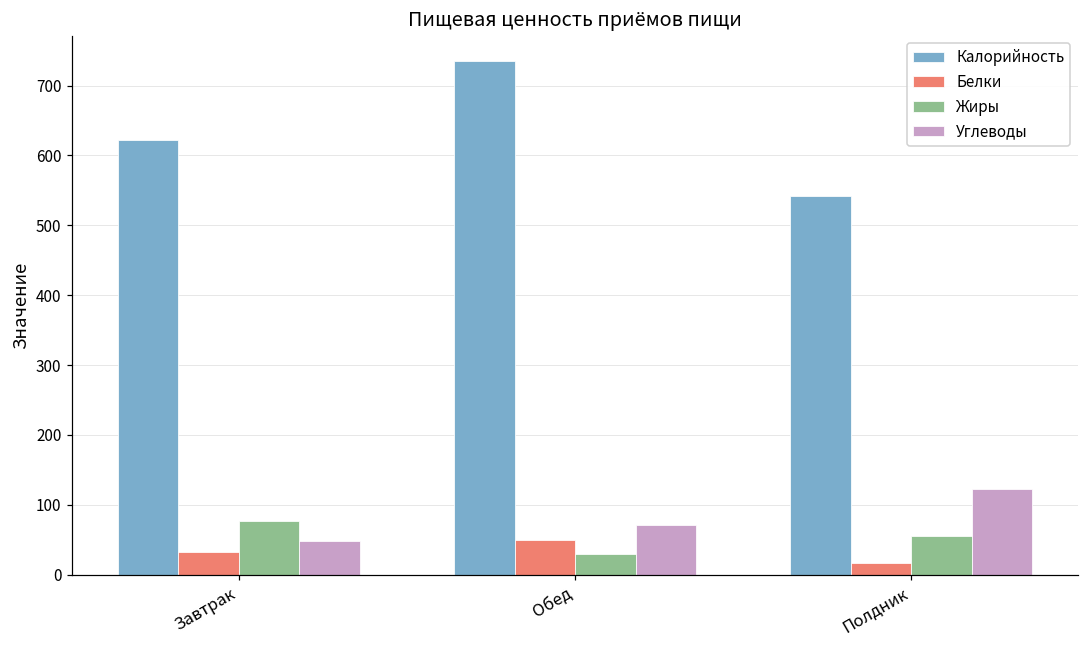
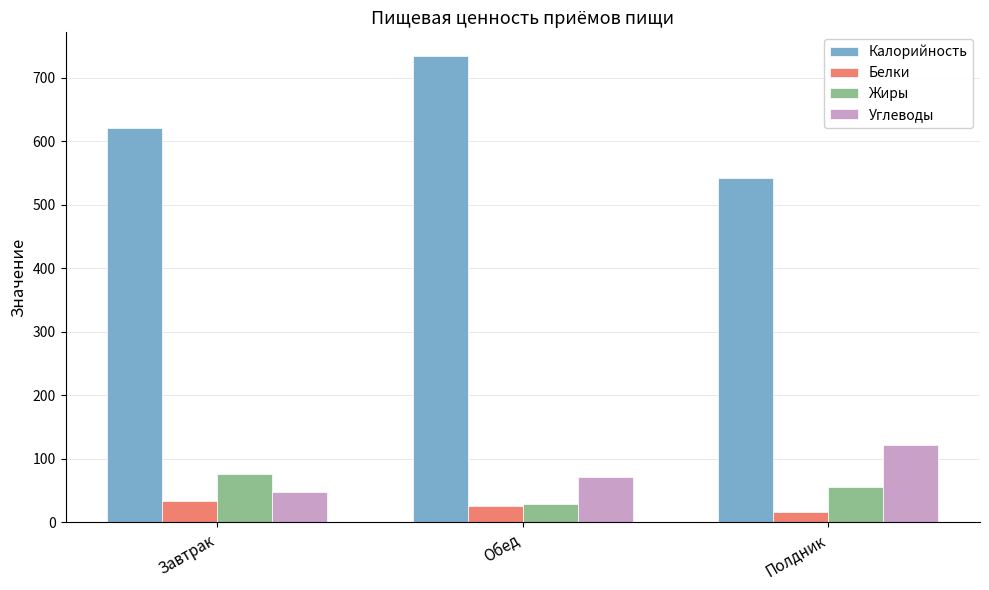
  {
    "Калорийность": {
      "Завтрак": 620,
      "Обед": 730,
      "Полдник": 540
    },
    "Белки": {
      "Завтрак": 30,
-     "Обед": 50,
+     "Обед": 30,
      "Полдник": 20
    },
    "Жиры": {
      "Завтрак": 80,
      "Обед": 30,
      "Полдник": 60
    },
    "Углеводы": {
      "Завтрак": 50,
      "Обед": 70,
      "Полдник": 120
    }
  }
